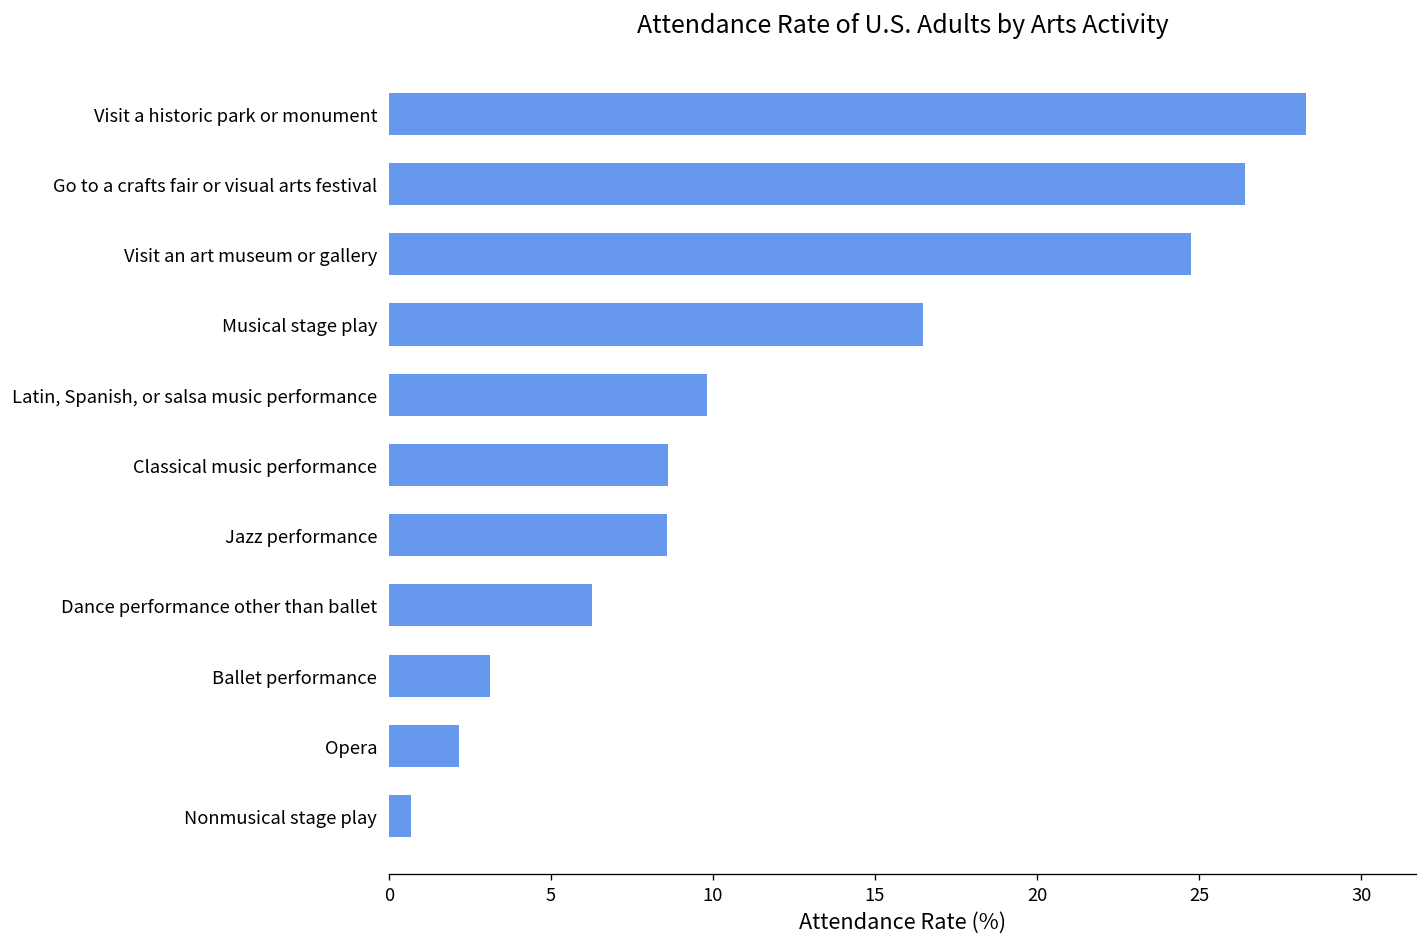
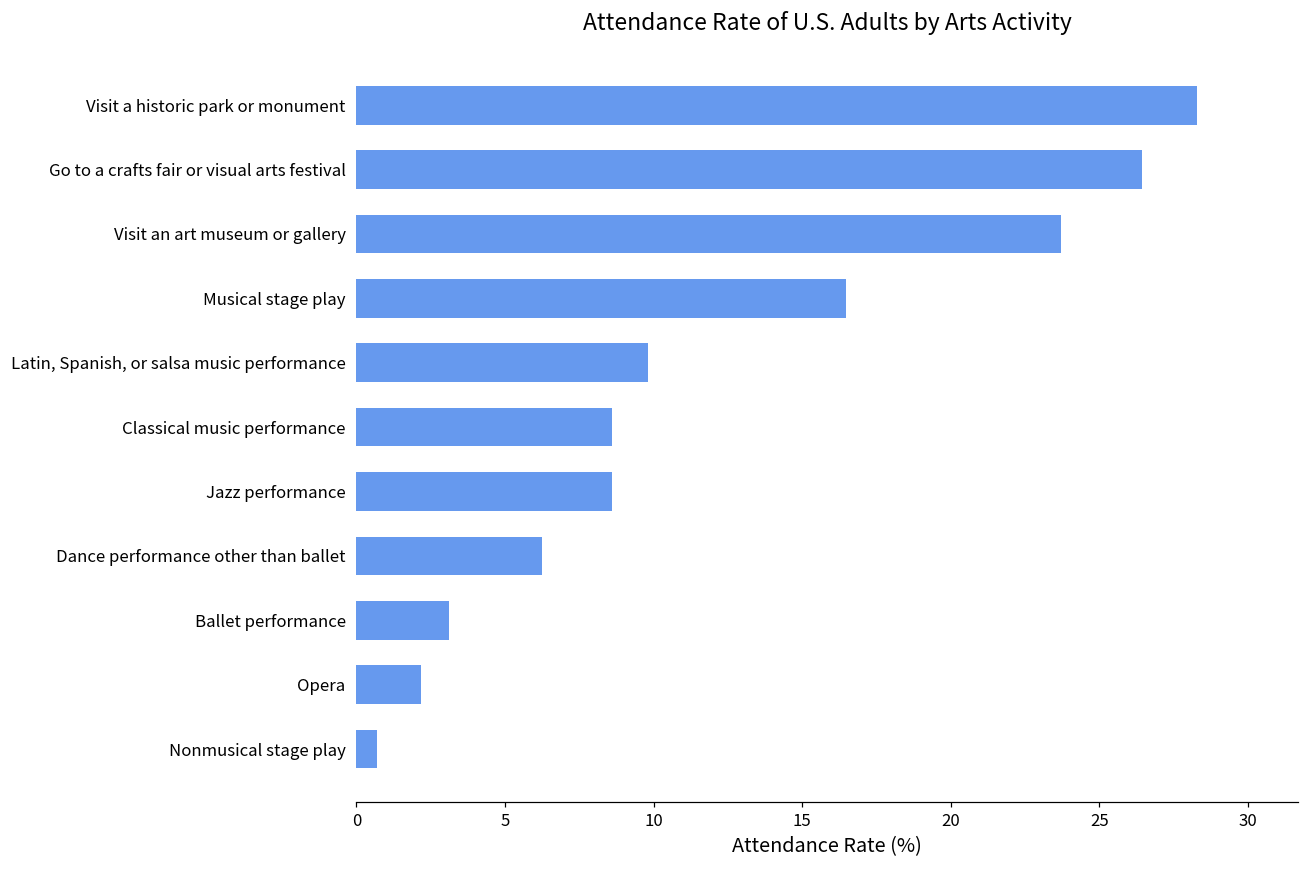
  {
    "Visit a historic park or monument": 28.3,
    "Go to a crafts fair or visual arts festival": 26.4,
-   "Visit an art museum or gallery": 24.8,
+   "Visit an art museum or gallery": 23.7,
    "Musical stage play": 16.5,
    "Latin, Spanish, or salsa music performance": 9.8,
    "Classical music performance": 8.6,
    "Jazz performance": 8.6,
    "Dance performance other than ballet": 6.3,
    "Ballet performance": 3.1,
    "Opera": 2.2,
    "Nonmusical stage play": 0.7
  }
